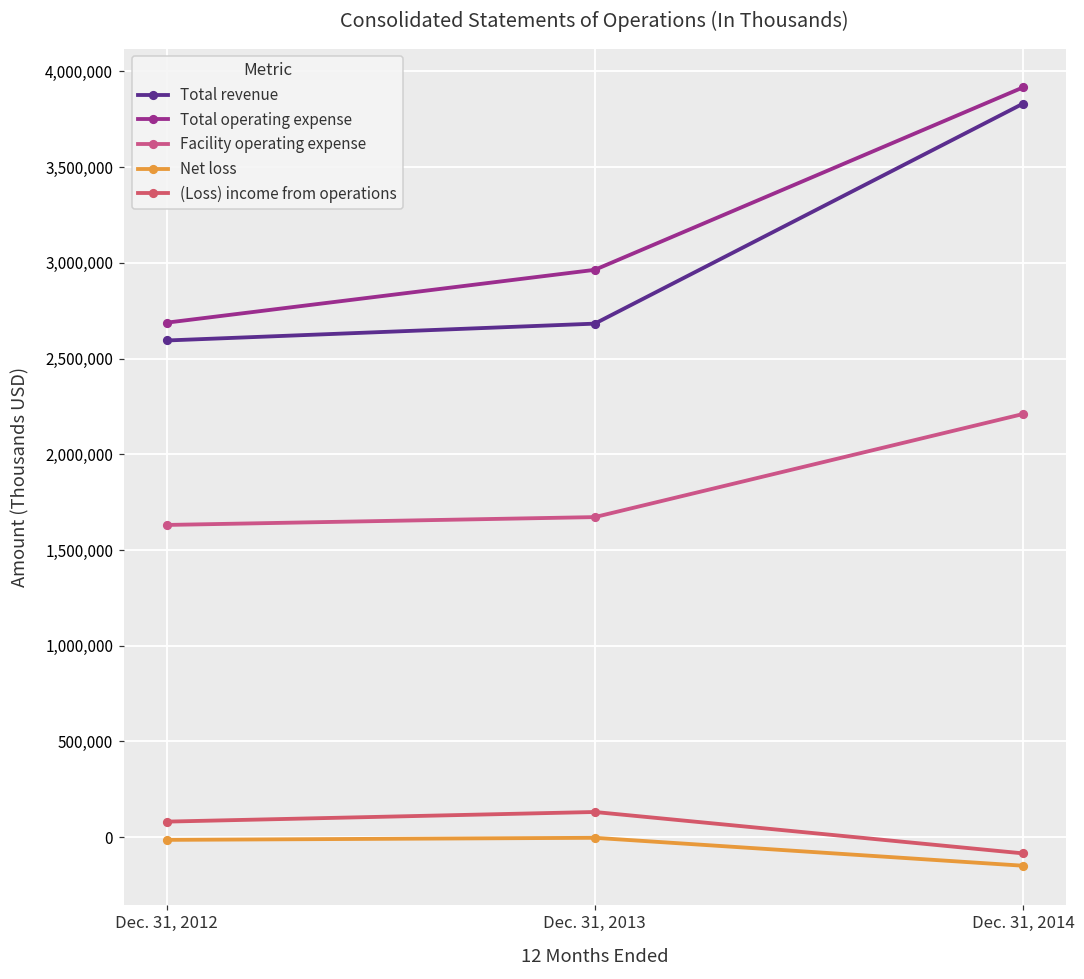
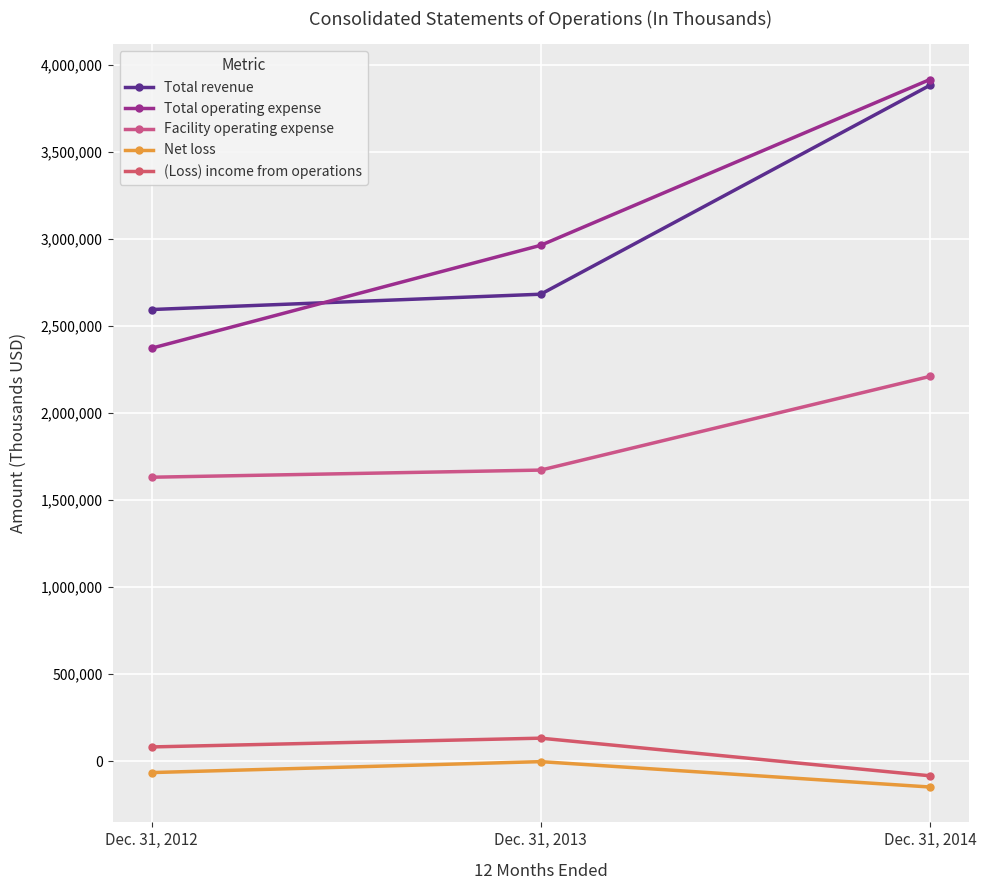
  {
    "Total revenue": {
      "Dec. 31, 2012": "2,590,000",
      "Dec. 31, 2013": "2,680,000",
-     "Dec. 31, 2014": "3,830,000"
+     "Dec. 31, 2014": "3,880,000"
    },
    "Total operating expense": {
-     "Dec. 31, 2012": "2,690,000",
+     "Dec. 31, 2012": "2,370,000",
      "Dec. 31, 2013": "2,960,000",
      "Dec. 31, 2014": "3,920,000"
    },
    "Net loss": {
-     "Dec. 31, 2012": "-10,000",
+     "Dec. 31, 2012": "-70,000",
      "Dec. 31, 2013": "0",
      "Dec. 31, 2014": "-150,000"
    }
  }
